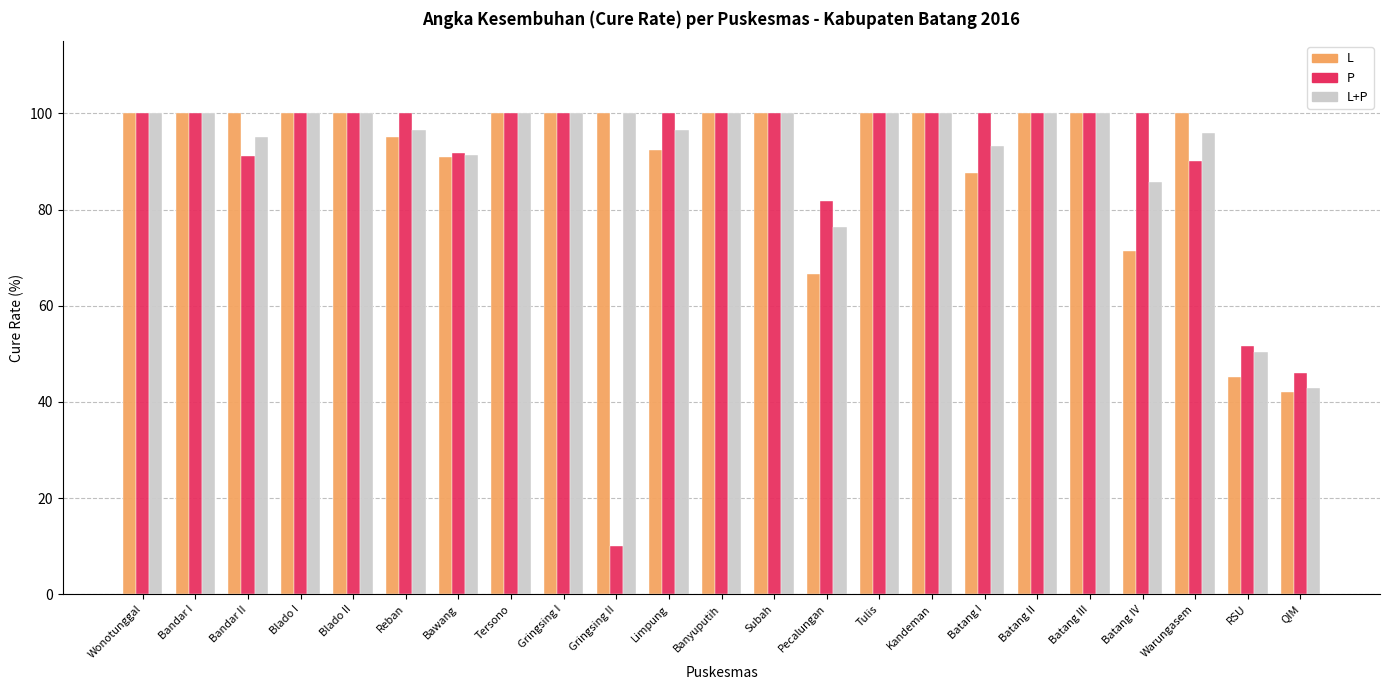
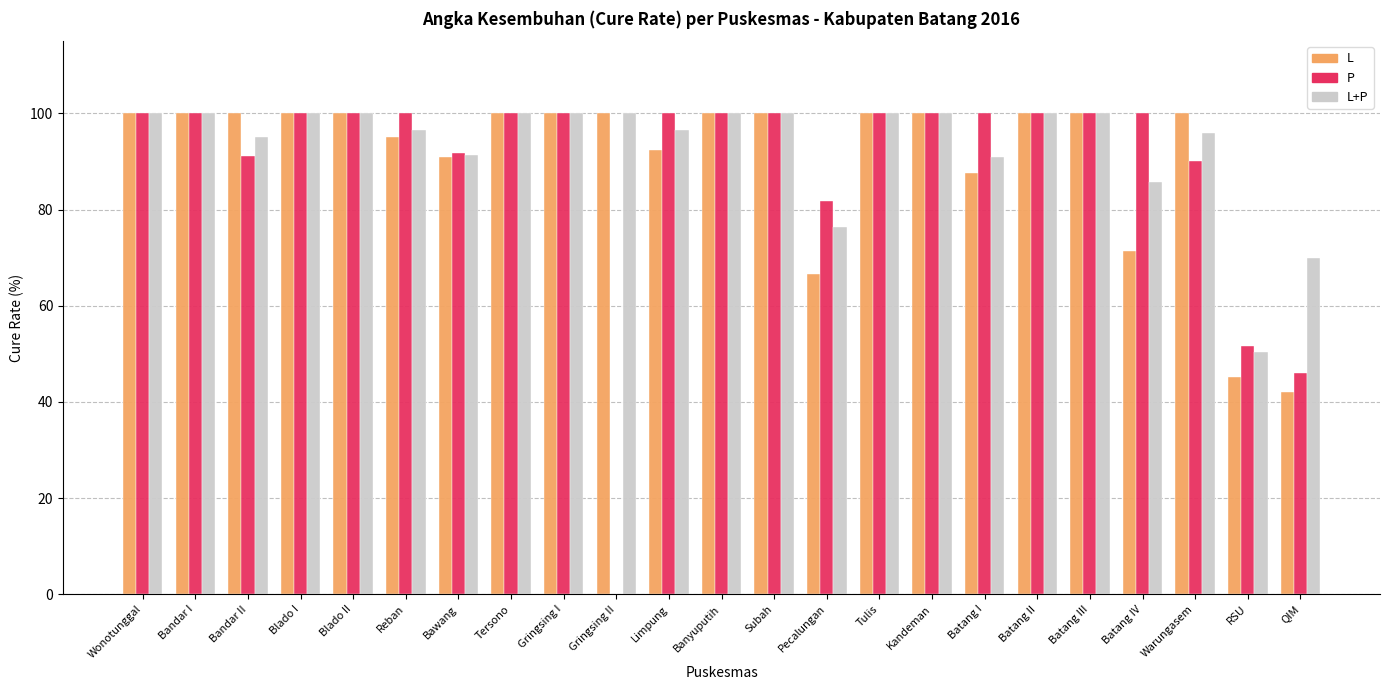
  {
    "L": {
      "Wonotunggal": 100,
      "Bandar I": 100,
      "Bandar II": 100,
      "Blado I": 100,
      "Blado II": 100,
      "Reban": 95,
      "Bawang": 91,
      "Tersono": 100,
      "Gringsing I": 100,
      "Gringsing II": 100,
      "Limpung": 92,
      "Banyuputih": 100,
      "Subah": 100,
      "Pecalungan": 67,
      "Tulis": 100,
      "Kandeman": 100,
      "Batang I": 88,
      "Batang II": 100,
      "Batang III": 100,
      "Batang IV": 71,
      "Warungasem": 100,
      "RSU": 45,
      "QIM": 42
    },
    "P": {
      "Wonotunggal": 100,
      "Bandar I": 100,
      "Bandar II": 91,
      "Blado I": 100,
      "Blado II": 100,
      "Reban": 100,
      "Bawang": 92,
      "Tersono": 100,
      "Gringsing I": 100,
-     "Gringsing II": 10,
+     "Gringsing II": 0,
      "Limpung": 100,
      "Banyuputih": 100,
      "Subah": 100,
      "Pecalungan": 82,
      "Tulis": 100,
      "Kandeman": 100,
      "Batang I": 100,
      "Batang II": 100,
      "Batang III": 100,
      "Batang IV": 100,
      "Warungasem": 90,
      "RSU": 52,
      "QIM": 46
    },
    "L+P": {
      "Wonotunggal": 100,
      "Bandar I": 100,
      "Bandar II": 95,
      "Blado I": 100,
      "Blado II": 100,
      "Reban": 97,
      "Bawang": 91,
      "Tersono": 100,
      "Gringsing I": 100,
      "Gringsing II": 100,
      "Limpung": 97,
      "Banyuputih": 100,
      "Subah": 100,
      "Pecalungan": 76,
      "Tulis": 100,
      "Kandeman": 100,
-     "Batang I": 93,
+     "Batang I": 91,
      "Batang II": 100,
      "Batang III": 100,
      "Batang IV": 86,
      "Warungasem": 96,
      "RSU": 50,
-     "QIM": 43
+     "QIM": 70
    }
  }
